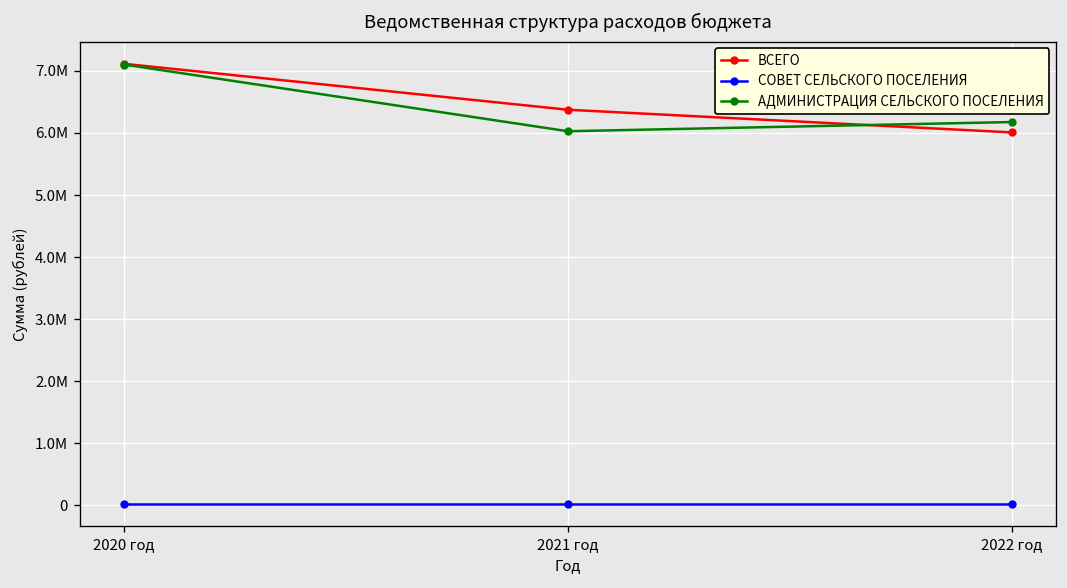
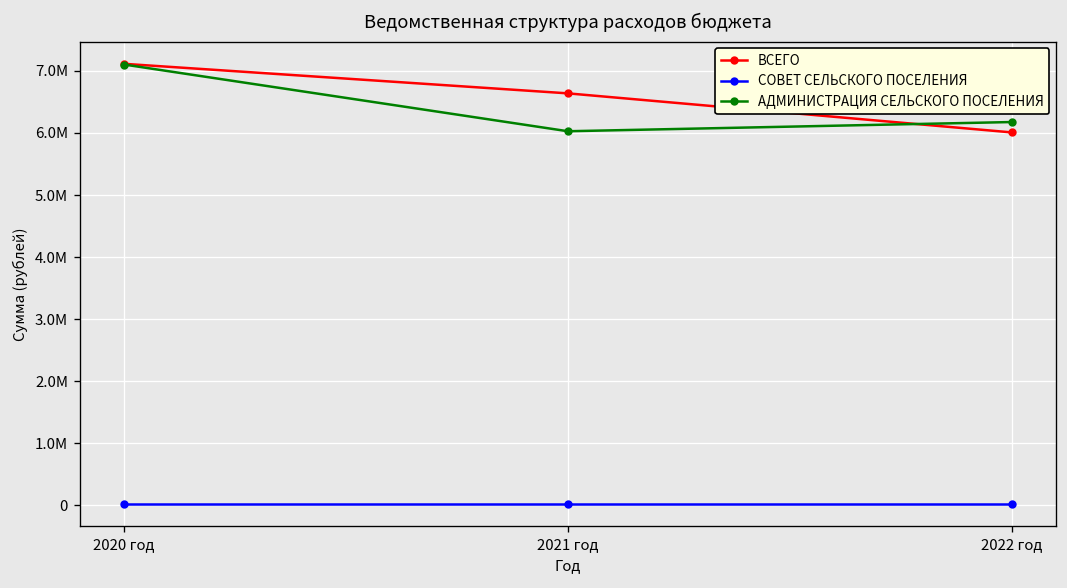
  {
    "ВСЕГО": {
-     "2021 год": 6400000,
+     "2021 год": 6600000,
      "2022 год": 6000000
    },
    "СОВЕТ СЕЛЬСКОГО ПОСЕЛЕНИЯ": {
      "2020 год": 0,
      "2021 год": 0,
      "2022 год": 0
    },
    "АДМИНИСТРАЦИЯ СЕЛЬСКОГО ПОСЕЛЕНИЯ": {
      "2021 год": 6000000,
      "2022 год": 6200000
    }
  }
